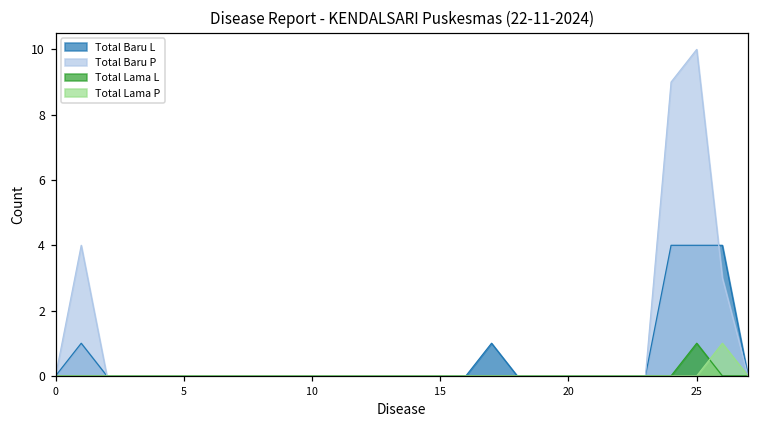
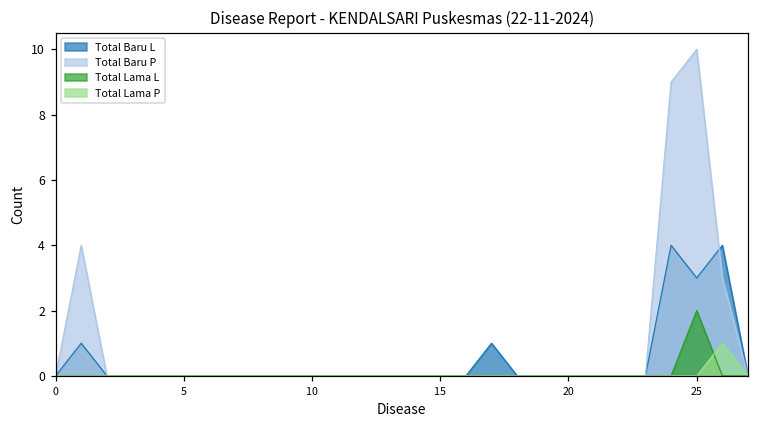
  {
    "Total Baru L": {
-     "25": 4
+     "25": 3
    },
    "Total Baru P": {
      "25": 10
    },
    "Total Lama L": {
-     "25": 1
+     "25": 2
    },
    "Total Lama P": {
      "25": 0
    }
  }
